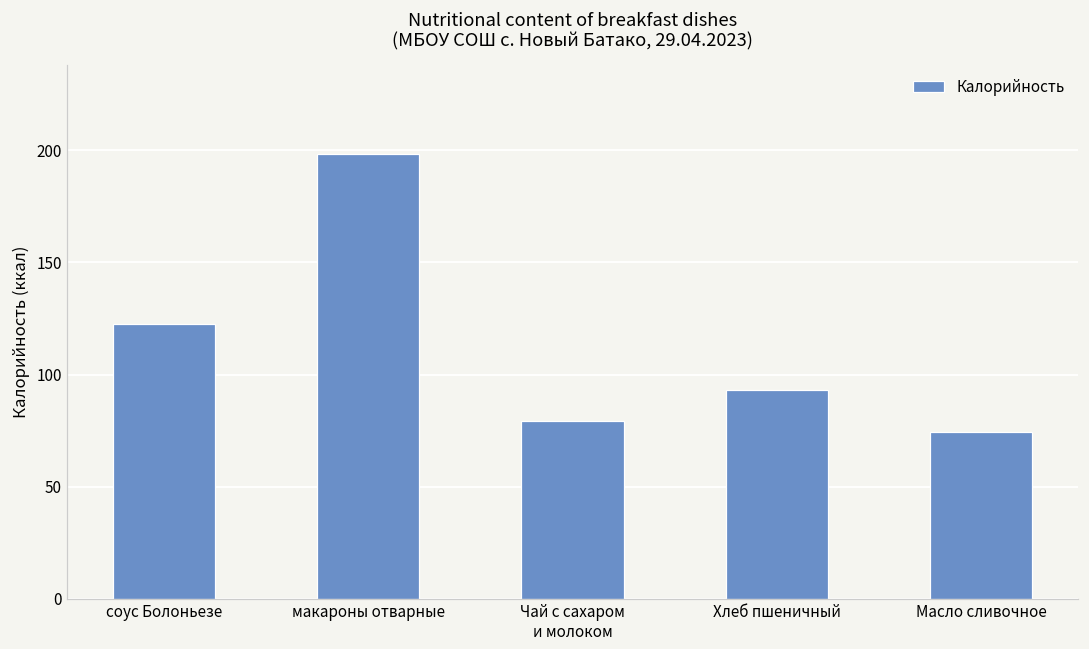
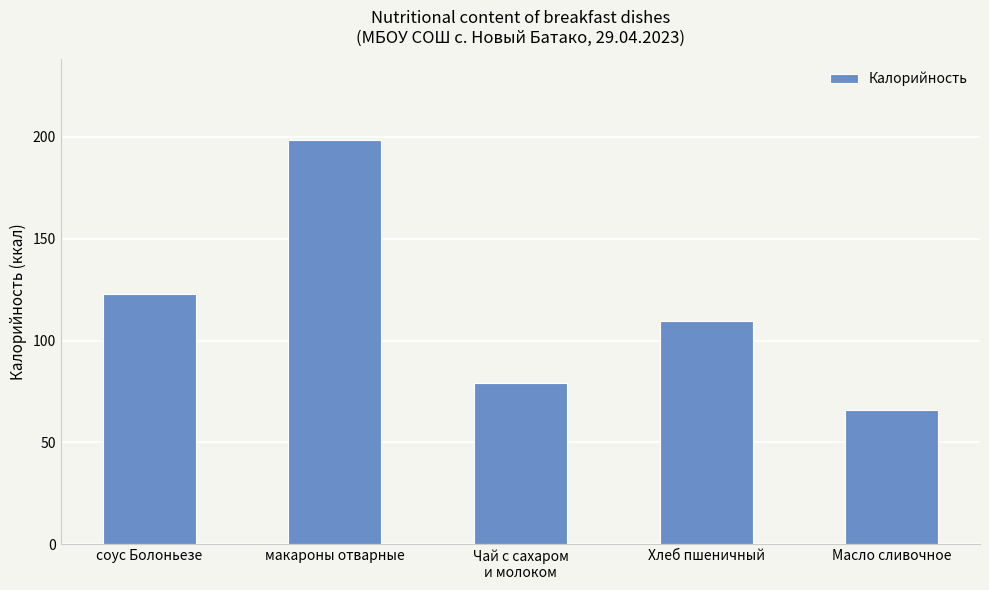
  {
    "соус Болоньезе": 123,
    "макароны отварные": 198,
    "Чай с сахаром и молоком": 79,
-   "Хлеб пшеничный": 93,
-   "Масло сливочное": 74
+   "Хлеб пшеничный": 110,
+   "Масло сливочное": 66
  }
